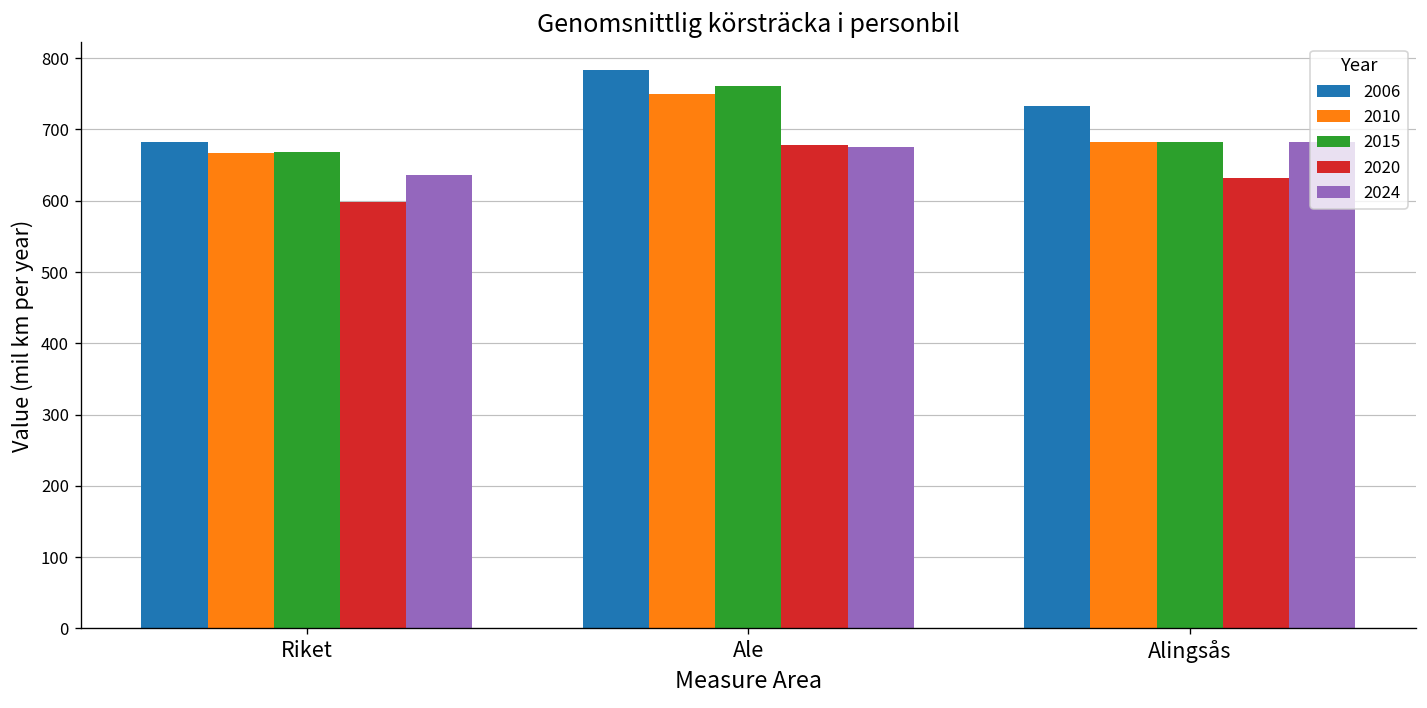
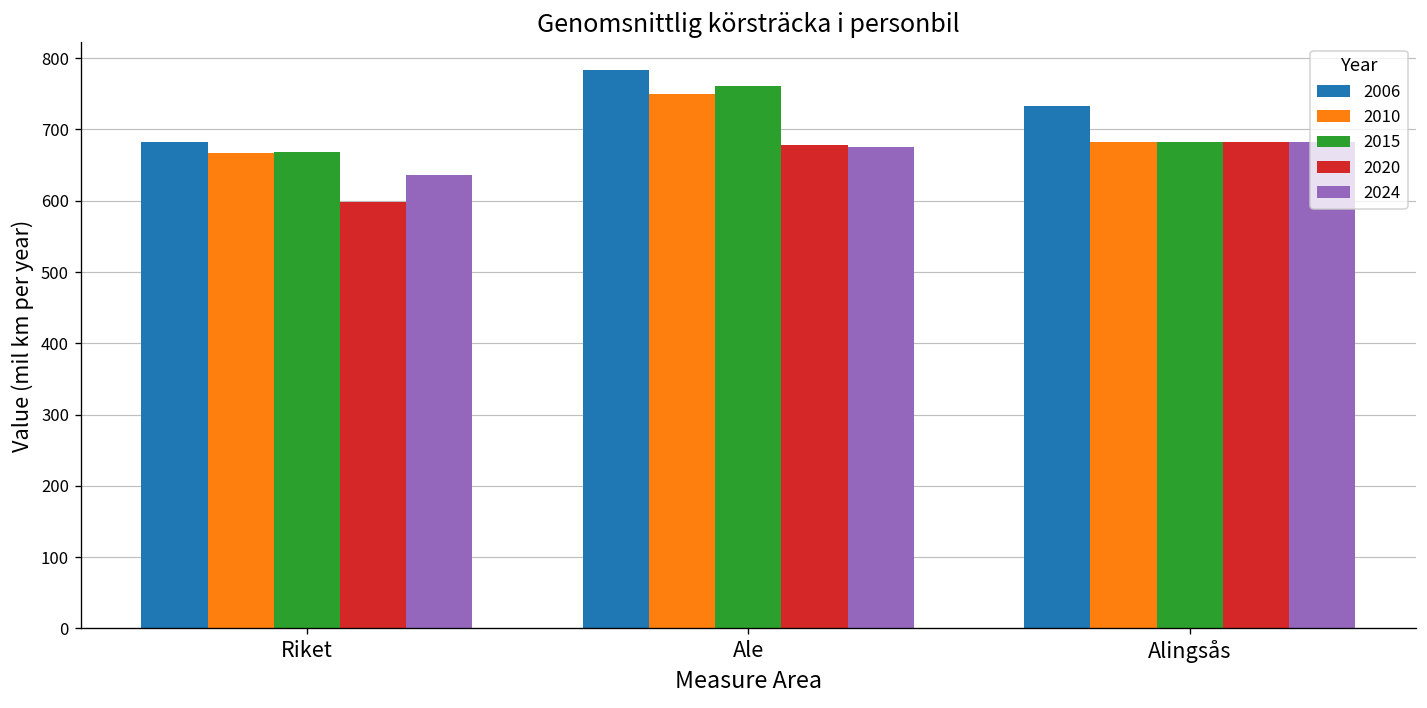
  {
    "2006": {
      "Riket": 680,
      "Ale": 780,
      "Alingsås": 730
    },
    "2010": {
      "Riket": 670,
      "Ale": 750,
      "Alingsås": 680
    },
    "2015": {
      "Riket": 670,
      "Ale": 760,
      "Alingsås": 680
    },
    "2020": {
      "Riket": 600,
      "Ale": 680,
-     "Alingsås": 630
+     "Alingsås": 680
    },
    "2024": {
      "Riket": 640,
      "Ale": 680
    }
  }
